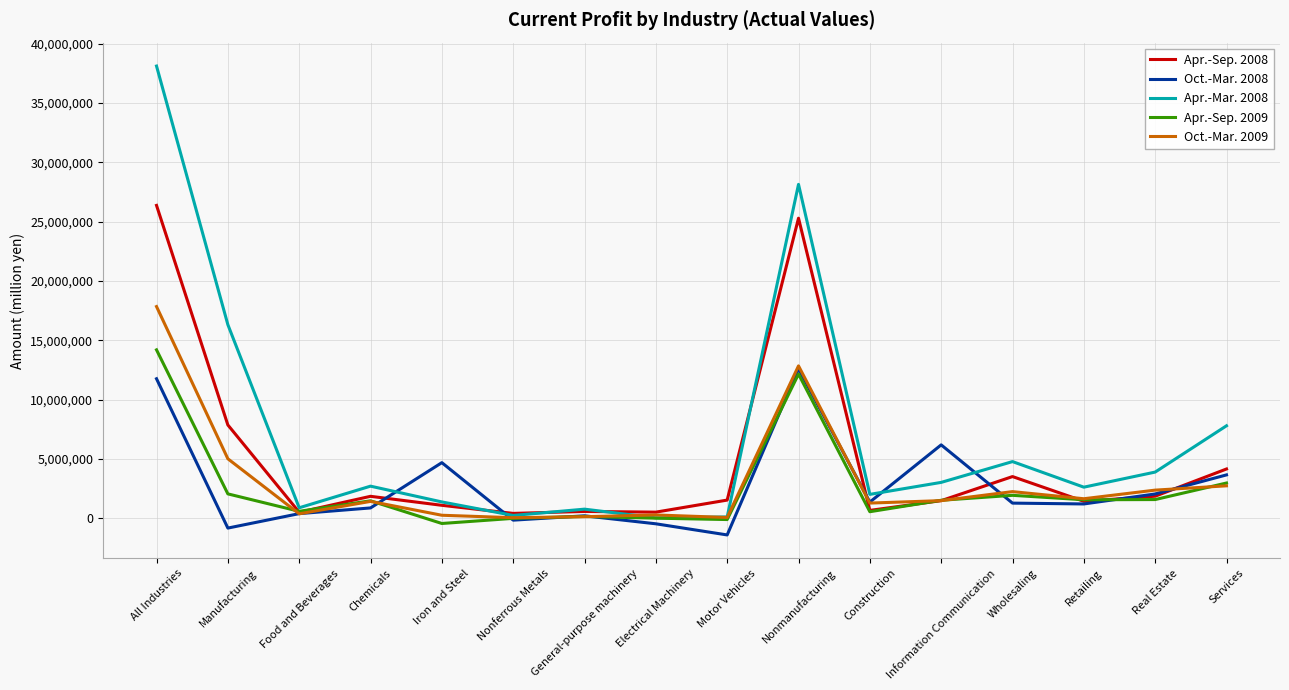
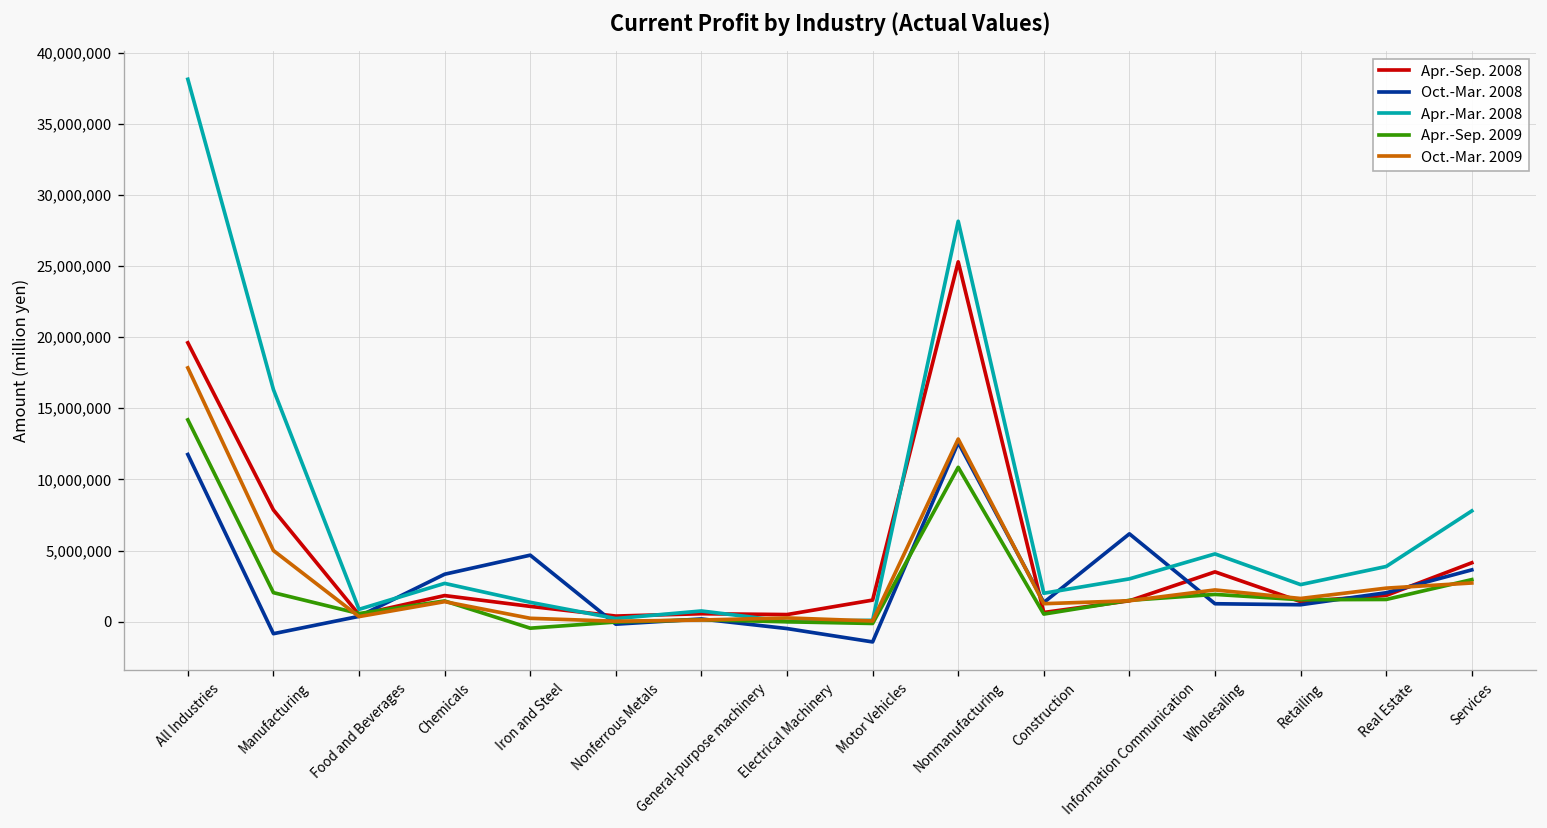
  {
    "Apr.-Sep. 2008": {
-     "All Industries": "26,400,000",
+     "All Industries": "19,600,000",
      "Manufacturing": "7,900,000",
      "Chemicals": "1,800,000",
      "Iron and Steel": "1,100,000",
      "Electrical Machinery": "500,000",
      "Motor Vehicles": "1,500,000",
      "Nonmanufacturing": "25,300,000",
      "Wholesaling": "3,500,000",
      "Services": "4,100,000"
    },
    "Oct.-Mar. 2008": {
      "All Industries": "11,800,000",
      "Manufacturing": "-800,000",
-     "Chemicals": "900,000",
+     "Chemicals": "3,300,000",
      "Iron and Steel": "4,700,000",
      "Electrical Machinery": "-500,000",
      "Motor Vehicles": "-1,400,000",
      "Nonmanufacturing": "12,600,000",
      "Information Communication": "6,200,000",
      "Wholesaling": "1,300,000",
      "Retailing": "1,200,000",
      "Services": "3,600,000"
    },
    "Apr.-Mar. 2008": {
      "All Industries": "38,100,000",
      "Manufacturing": "16,300,000",
      "Food and Beverages": "900,000",
      "Chemicals": "2,700,000",
      "Iron and Steel": "1,400,000",
      "Nonmanufacturing": "28,100,000",
      "Construction": "2,000,000",
      "Information Communication": "3,000,000",
      "Wholesaling": "4,800,000",
      "Retailing": "2,600,000",
      "Real Estate": "3,900,000",
      "Services": "7,800,000"
    },
    "Apr.-Sep. 2009": {
      "All Industries": "14,200,000",
      "Manufacturing": "2,000,000",
      "Iron and Steel": "-500,000",
-     "Nonmanufacturing": "12,100,000",
+     "Nonmanufacturing": "10,900,000",
      "Wholesaling": "1,900,000",
      "Real Estate": "1,600,000",
      "Services": "3,000,000"
    },
    "Oct.-Mar. 2009": {
      "All Industries": "17,800,000",
      "Manufacturing": "5,000,000",
      "Iron and Steel": "200,000",
      "Electrical Machinery": "300,000",
      "Nonmanufacturing": "12,800,000",
      "Wholesaling": "2,200,000",
      "Real Estate": "2,400,000",
      "Services": "2,700,000"
    }
  }
